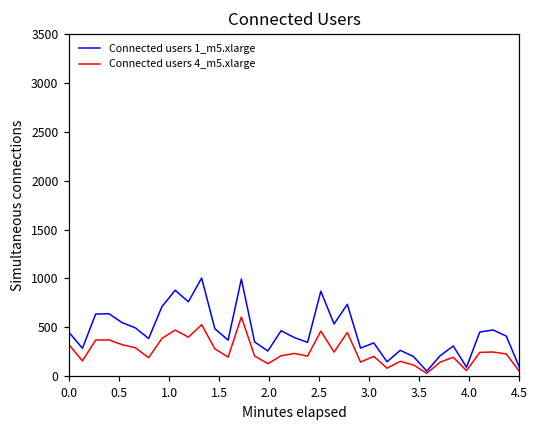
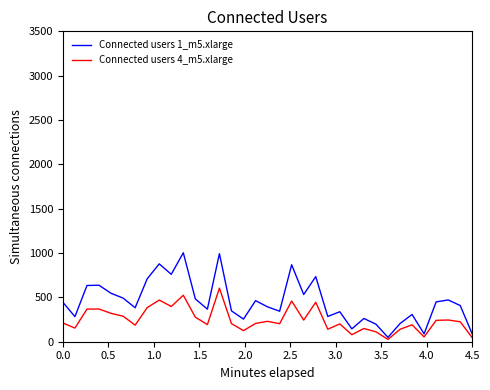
  {
    "Connected users 1_m5.xlarge": {
      "0.0": 400,
      "4.5": 100
    },
    "Connected users 4_m5.xlarge": {
-     "0.0": 300,
+     "0.0": 200,
      "4.5": 0
    }
  }
